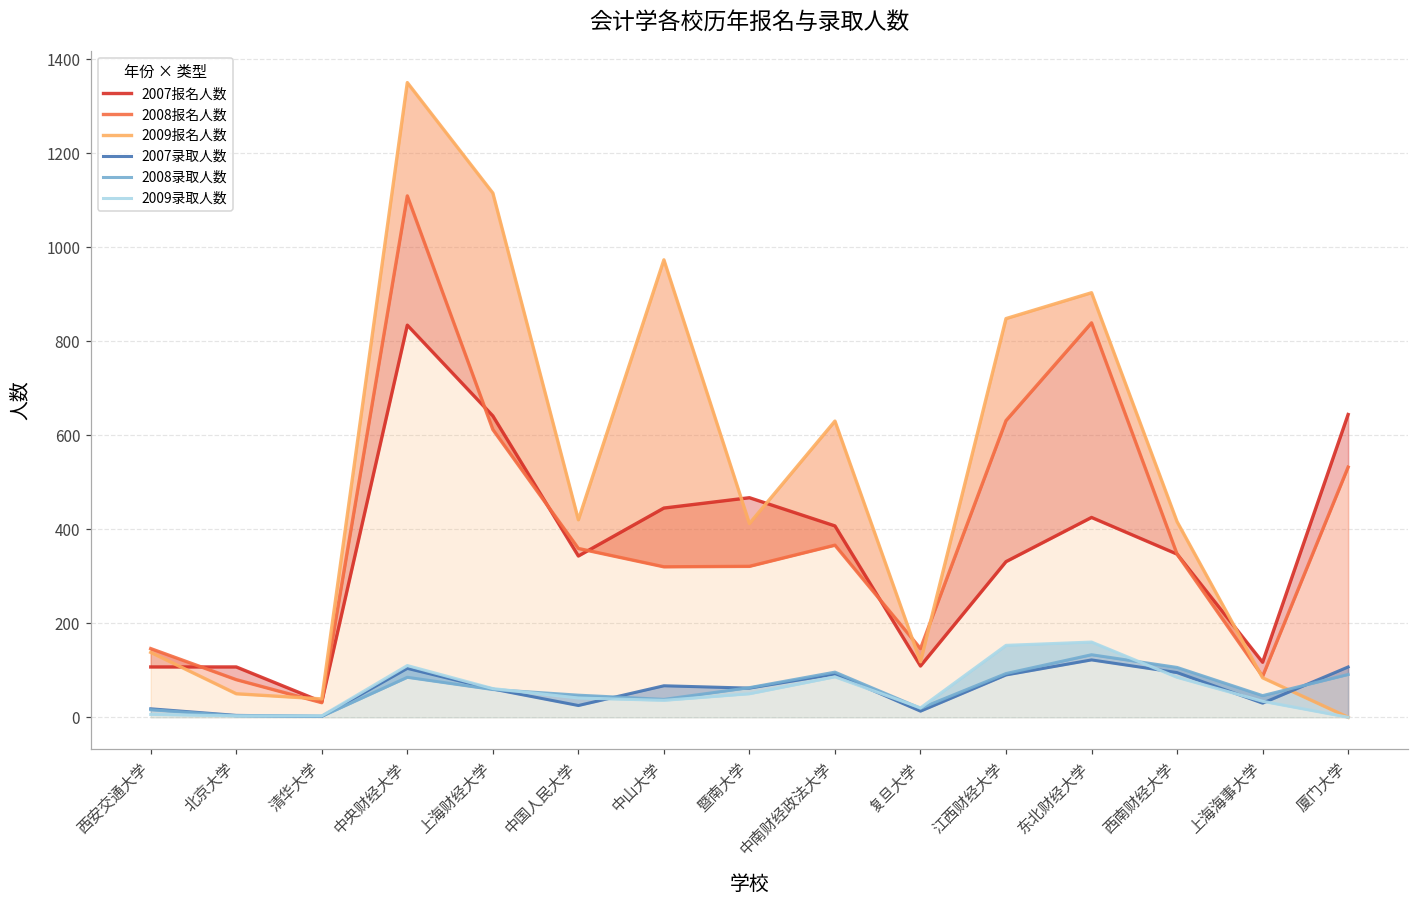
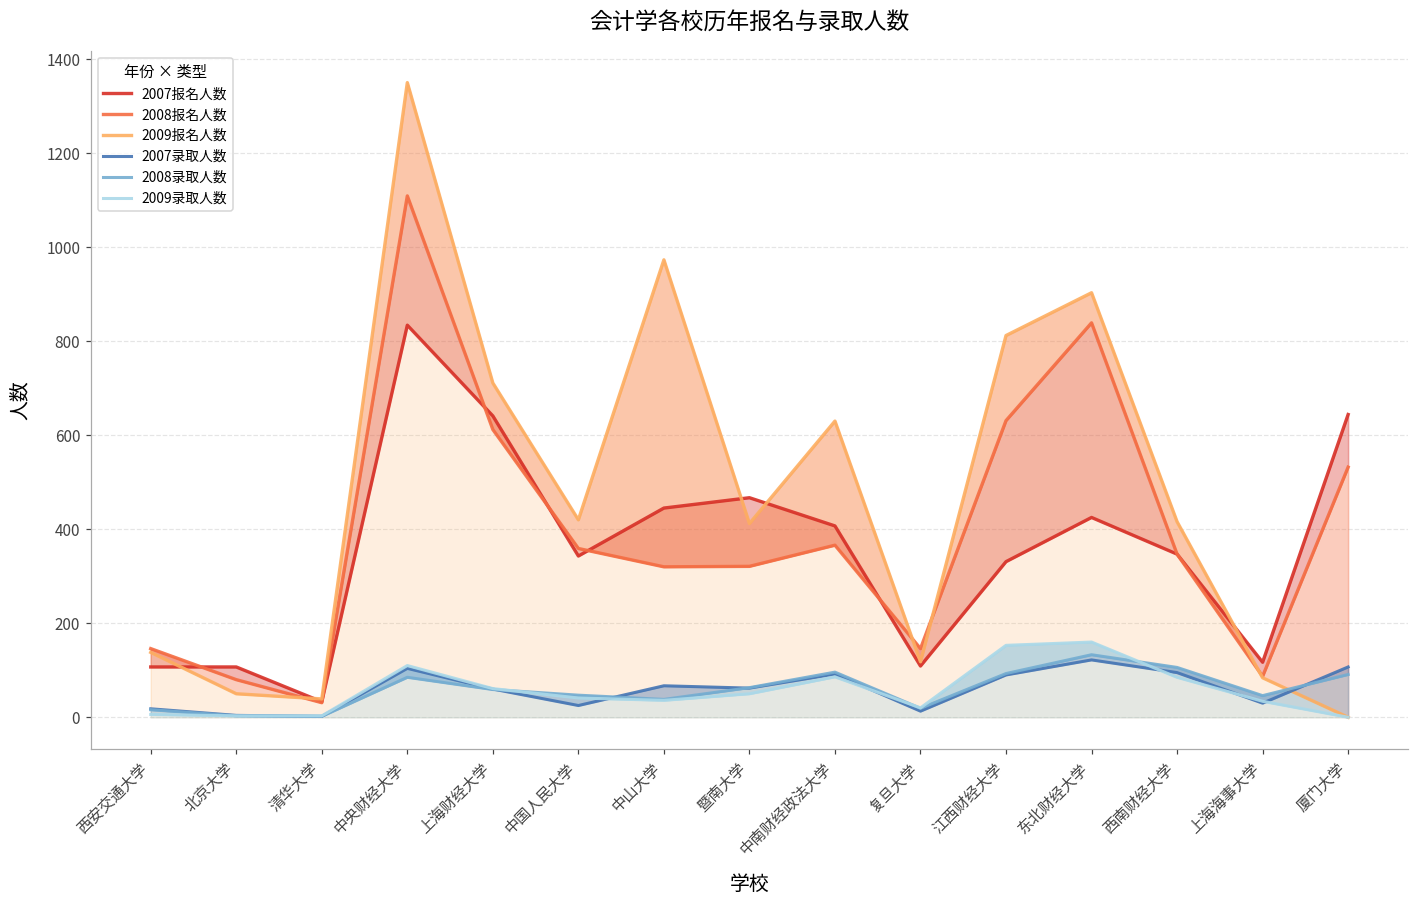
  {
    "2009报名人数": {
      "西安交通大学": 140,
      "北京大学": 50,
-     "上海财经大学": 1120,
+     "上海财经大学": 710,
      "复旦大学": 120,
-     "江西财经大学": 850
+     "江西财经大学": 810
    }
  }
